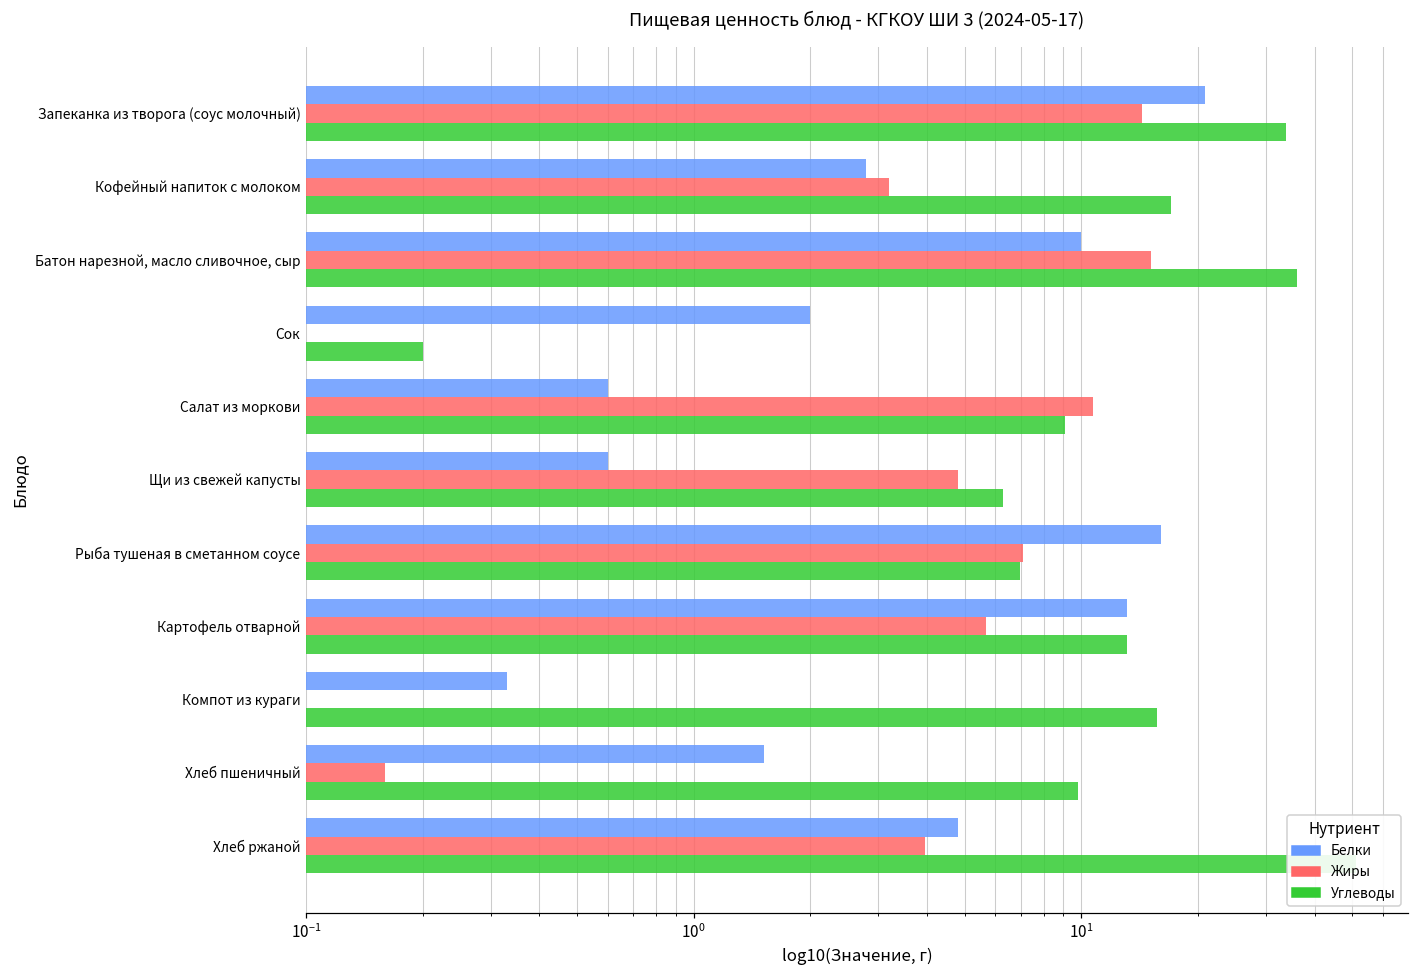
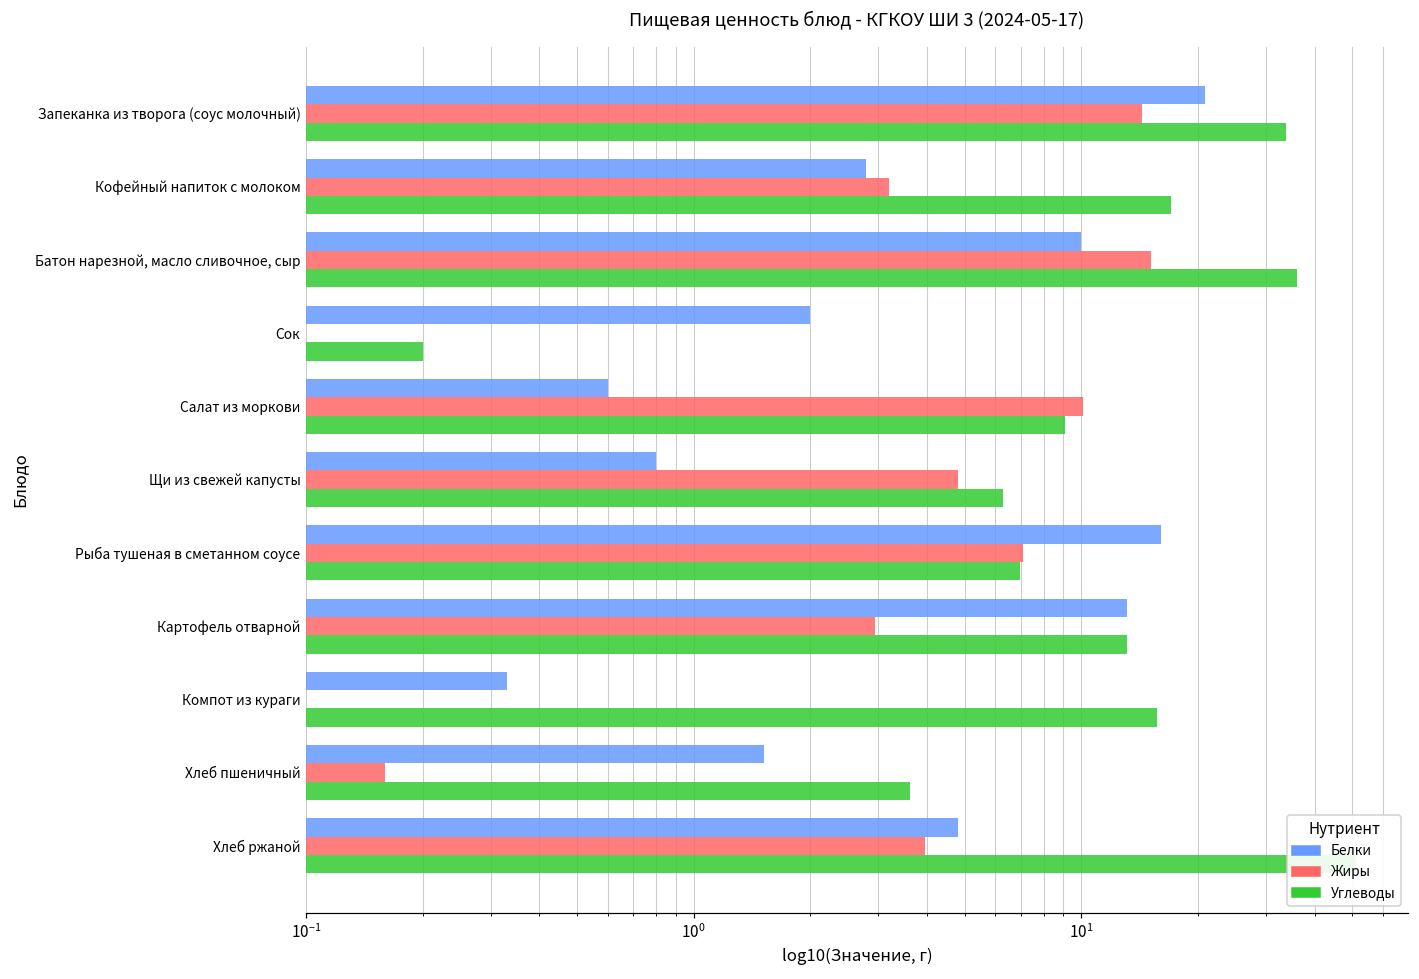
  {
    "Белки": {
      "Запеканка из творога (соус молочный)": 21,
      "Кофейный напиток с молоком": 2.8,
      "Батон нарезной, масло сливочное, сыр": 10.0,
      "Сок": 2.0,
      "Салат из моркови": 0.6,
-     "Щи из свежей капусты": 0.6,
+     "Щи из свежей капусты": 0.8,
      "Рыба тушеная в сметанном соусе": 16,
      "Картофель отварной": 13.1,
      "Компот из кураги": 0.33,
      "Хлеб пшеничный": 1.5,
      "Хлеб ржаной": 4.8
    },
    "Жиры": {
      "Запеканка из творога (соус молочный)": 14.4,
      "Кофейный напиток с молоком": 3.2,
      "Батон нарезной, масло сливочное, сыр": 15.1,
      "Сок": 0.1,
-     "Салат из моркови": 10.7,
+     "Салат из моркови": 10.1,
      "Щи из свежей капусты": 4.8,
      "Рыба тушеная в сметанном соусе": 7.1,
-     "Картофель отварной": 5.7,
+     "Картофель отварной": 2.9,
      "Компот из кураги": 0.1,
      "Хлеб пшеничный": 0.16,
      "Хлеб ржаной": 4.0
    },
    "Углеводы": {
      "Запеканка из творога (соус молочный)": 34,
      "Кофейный напиток с молоком": 17,
      "Батон нарезной, масло сливочное, сыр": 36,
      "Сок": 0.2,
      "Салат из моркови": 9.1,
      "Щи из свежей капусты": 6.3,
      "Рыба тушеная в сметанном соусе": 7.0,
      "Картофель отварной": 13.1,
      "Компот из кураги": 16,
-     "Хлеб пшеничный": 9.8
+     "Хлеб пшеничный": 3.6
    }
  }
